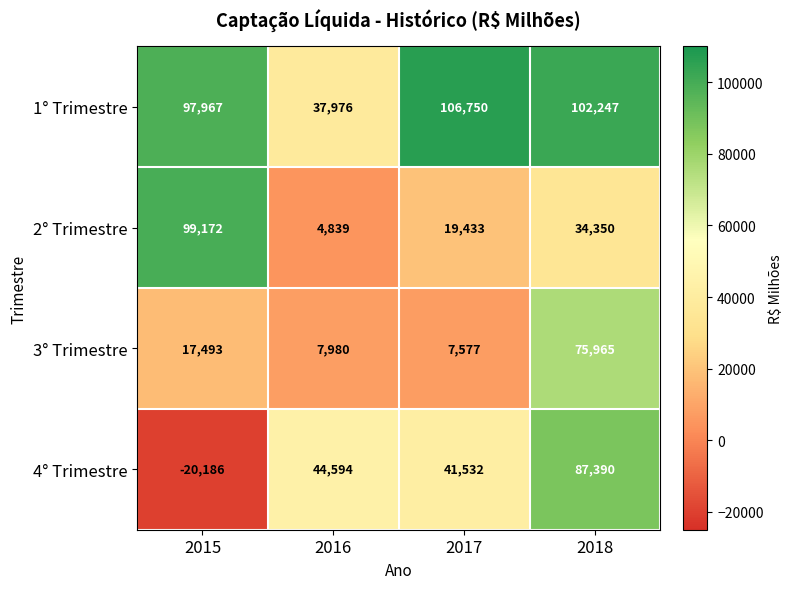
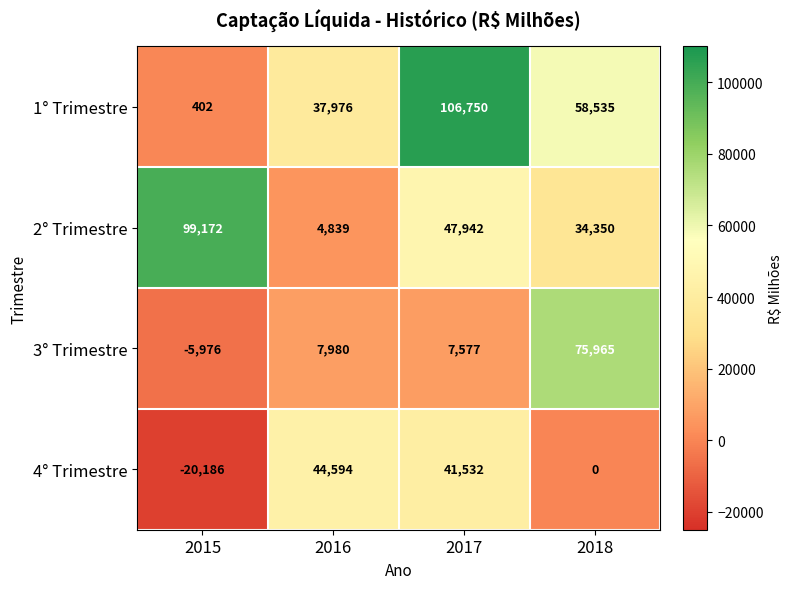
  {
    "1° Trimestre": {
-     "2015": "97,967",
+     "2015": "402",
      "2016": "37,976",
      "2017": "106,750",
-     "2018": "102,247"
+     "2018": "58,535"
    },
    "2° Trimestre": {
      "2015": "99,172",
      "2016": "4,839",
-     "2017": "19,433",
+     "2017": "47,942",
      "2018": "34,350"
    },
    "3° Trimestre": {
-     "2015": "17,493",
+     "2015": "-5,976",
      "2016": "7,980",
      "2017": "7,577",
      "2018": "75,965"
    },
    "4° Trimestre": {
      "2015": "-20,186",
      "2016": "44,594",
      "2017": "41,532",
-     "2018": "87,390"
+     "2018": "0"
    }
  }
